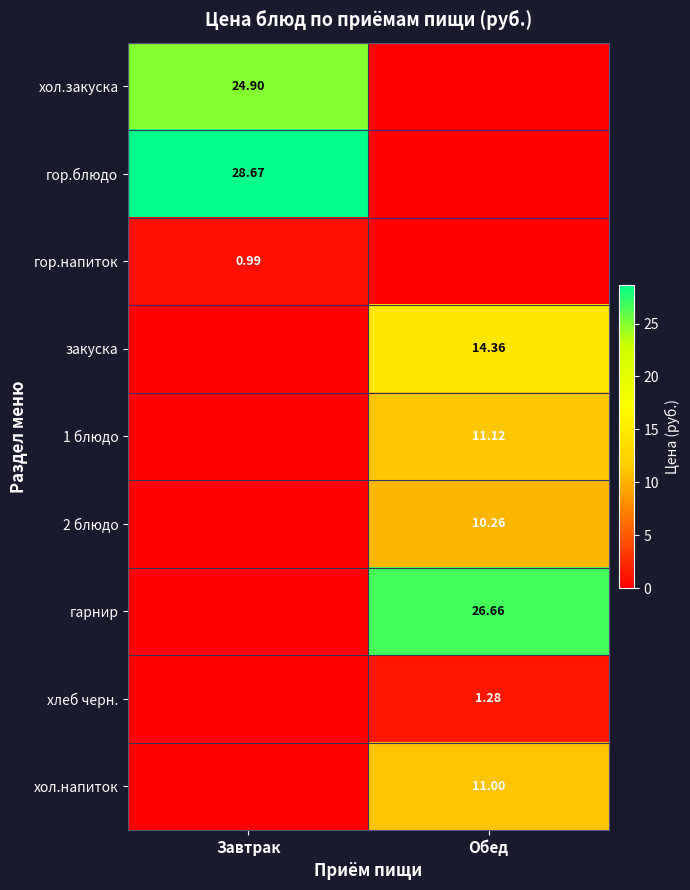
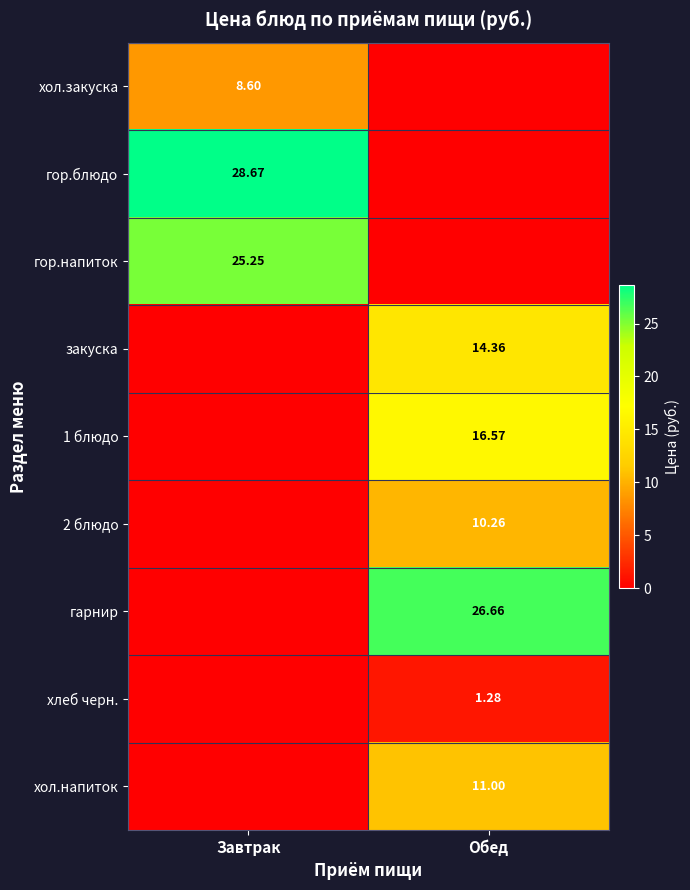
  {
    "хол.закуска": {
-     "Завтрак": 24.90
+     "Завтрак": 8.60
    },
    "гор.блюдо": {
      "Завтрак": 28.67
    },
    "гор.напиток": {
-     "Завтрак": 0.99
+     "Завтрак": 25.25
    },
    "закуска": {
      "Обед": 14.36
    },
    "1 блюдо": {
-     "Обед": 11.12
+     "Обед": 16.57
    },
    "2 блюдо": {
      "Обед": 10.26
    },
    "гарнир": {
      "Обед": 26.66
    },
    "хлеб черн.": {
      "Обед": 1.28
    },
    "хол.напиток": {
      "Обед": 11.00
    }
  }
